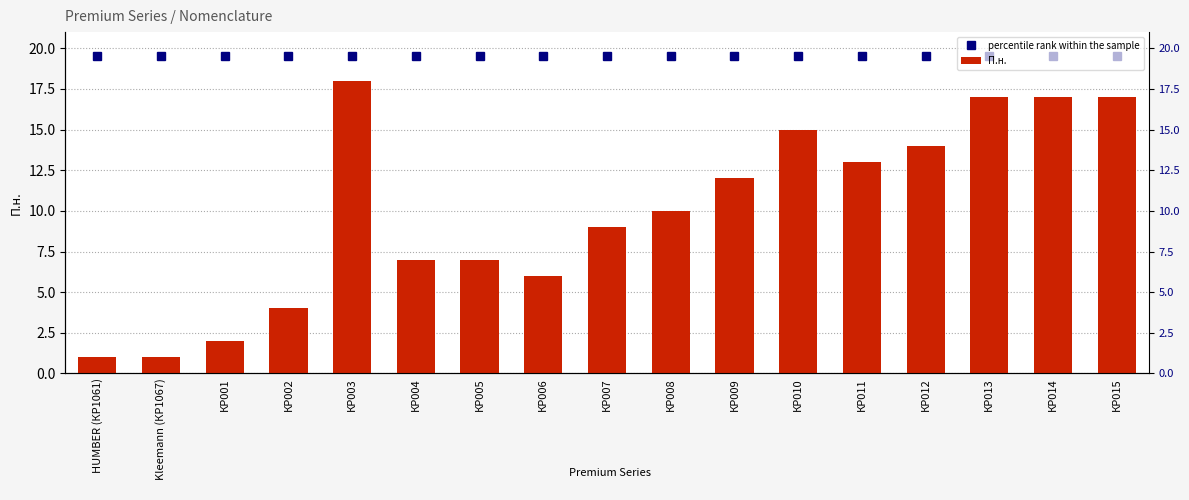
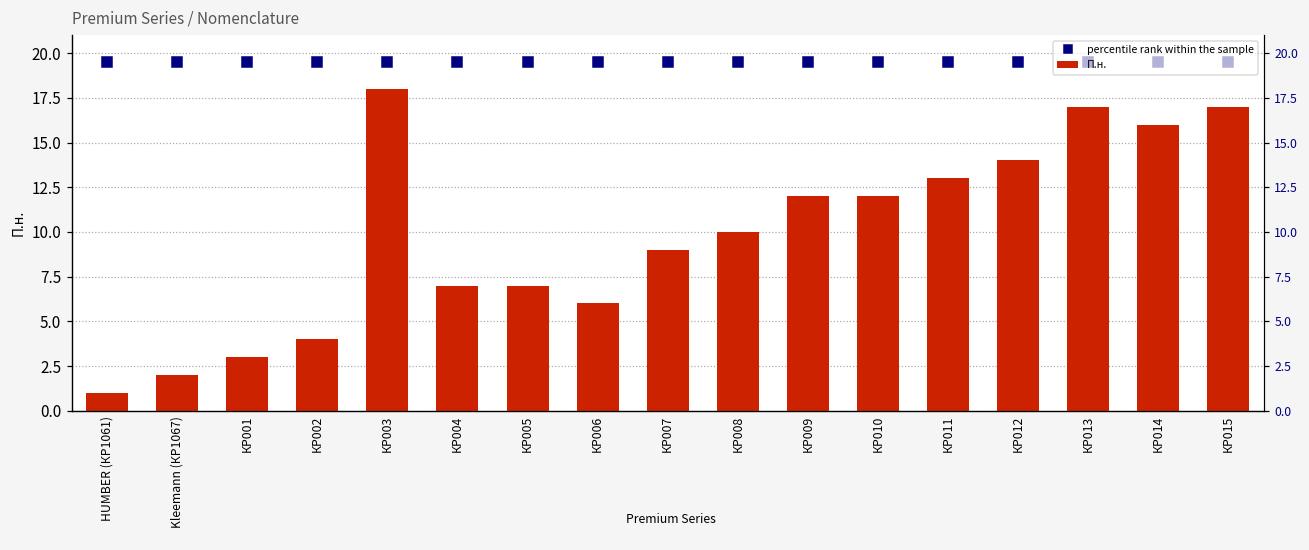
  {
    "П.н.": {
      "HUMBER (КР1061)": 1,
-     "Kleemann (КР1067)": 1,
-     "КР001": 2,
+     "Kleemann (КР1067)": 2,
+     "КР001": 3,
      "КР002": 4,
      "КР003": 18,
      "КР004": 7,
      "КР005": 7,
      "КР006": 6,
      "КР007": 9,
      "КР008": 10,
      "КР009": 12,
-     "КР010": 15,
+     "КР010": 12,
      "КР011": 13,
      "КР012": 14,
      "КР013": 17,
-     "КР014": 17,
+     "КР014": 16,
      "КР015": 17
    },
    "percentile rank within the sample": {
      "HUMBER (КР1061)": 19.5,
      "Kleemann (КР1067)": 19.5,
      "КР001": 19.5,
      "КР002": 19.5,
      "КР003": 19.5,
      "КР004": 19.5,
      "КР005": 19.5,
      "КР006": 19.5,
      "КР007": 19.5,
      "КР008": 19.5,
      "КР009": 19.5,
      "КР010": 19.5,
      "КР011": 19.5,
      "КР012": 19.5
    }
  }
